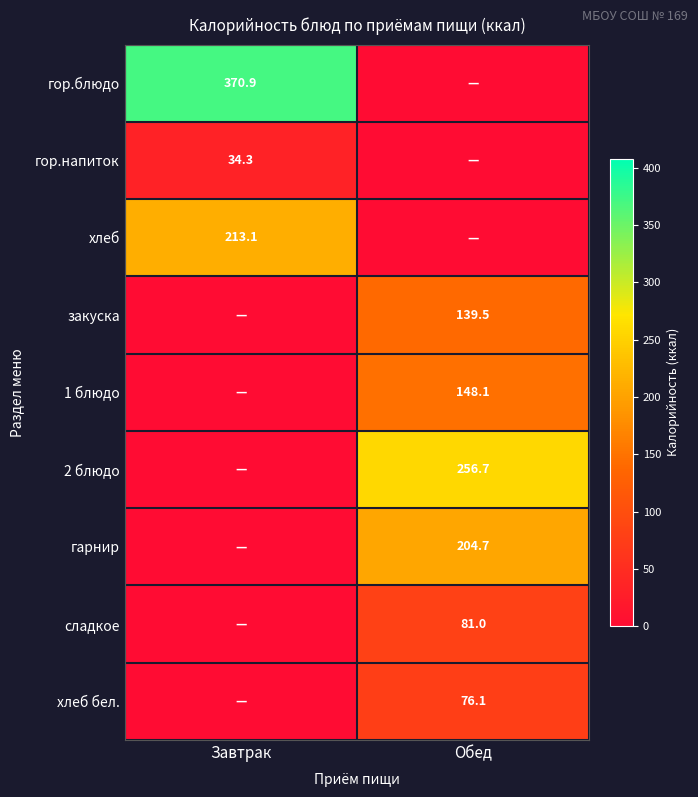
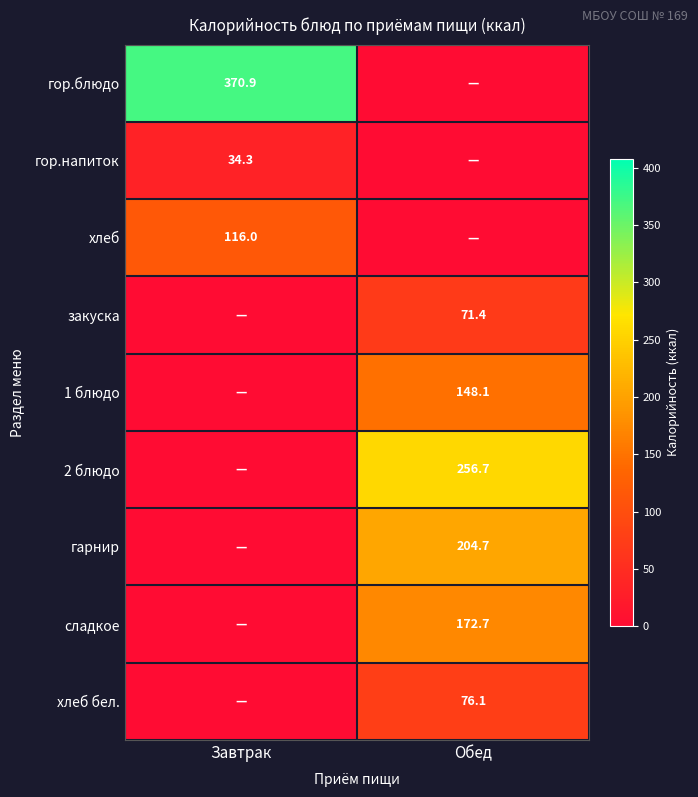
  {
    "гор.блюдо": {
      "Завтрак": 370.9
    },
    "гор.напиток": {
      "Завтрак": 34.3
    },
    "хлеб": {
-     "Завтрак": 213.1
+     "Завтрак": 116.0
    },
    "закуска": {
-     "Обед": 139.5
+     "Обед": 71.4
    },
    "1 блюдо": {
      "Обед": 148.1
    },
    "2 блюдо": {
      "Обед": 256.7
    },
    "гарнир": {
      "Обед": 204.7
    },
    "сладкое": {
-     "Обед": 81.0
+     "Обед": 172.7
    },
    "хлеб бел.": {
      "Обед": 76.1
    }
  }
